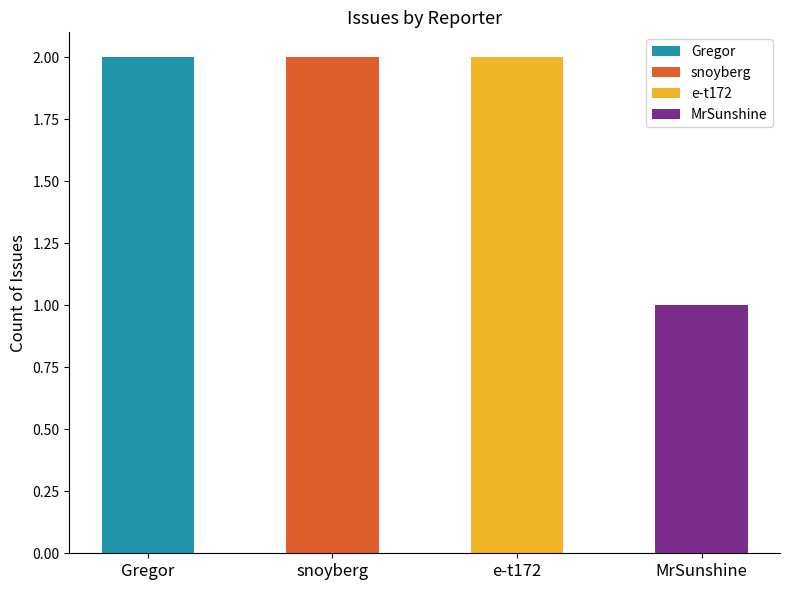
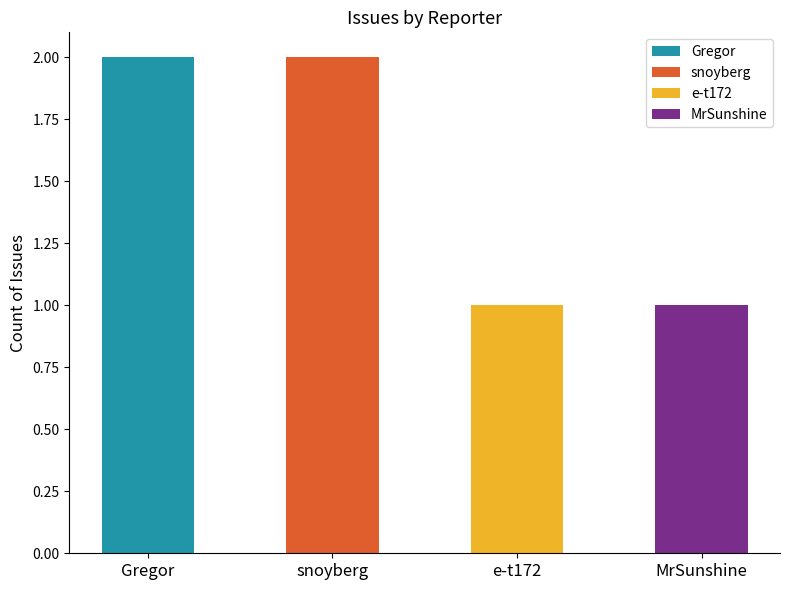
  {
    "Gregor": 2,
    "snoyberg": 2,
-   "e-t172": 2,
+   "e-t172": 1,
    "MrSunshine": 1
  }
